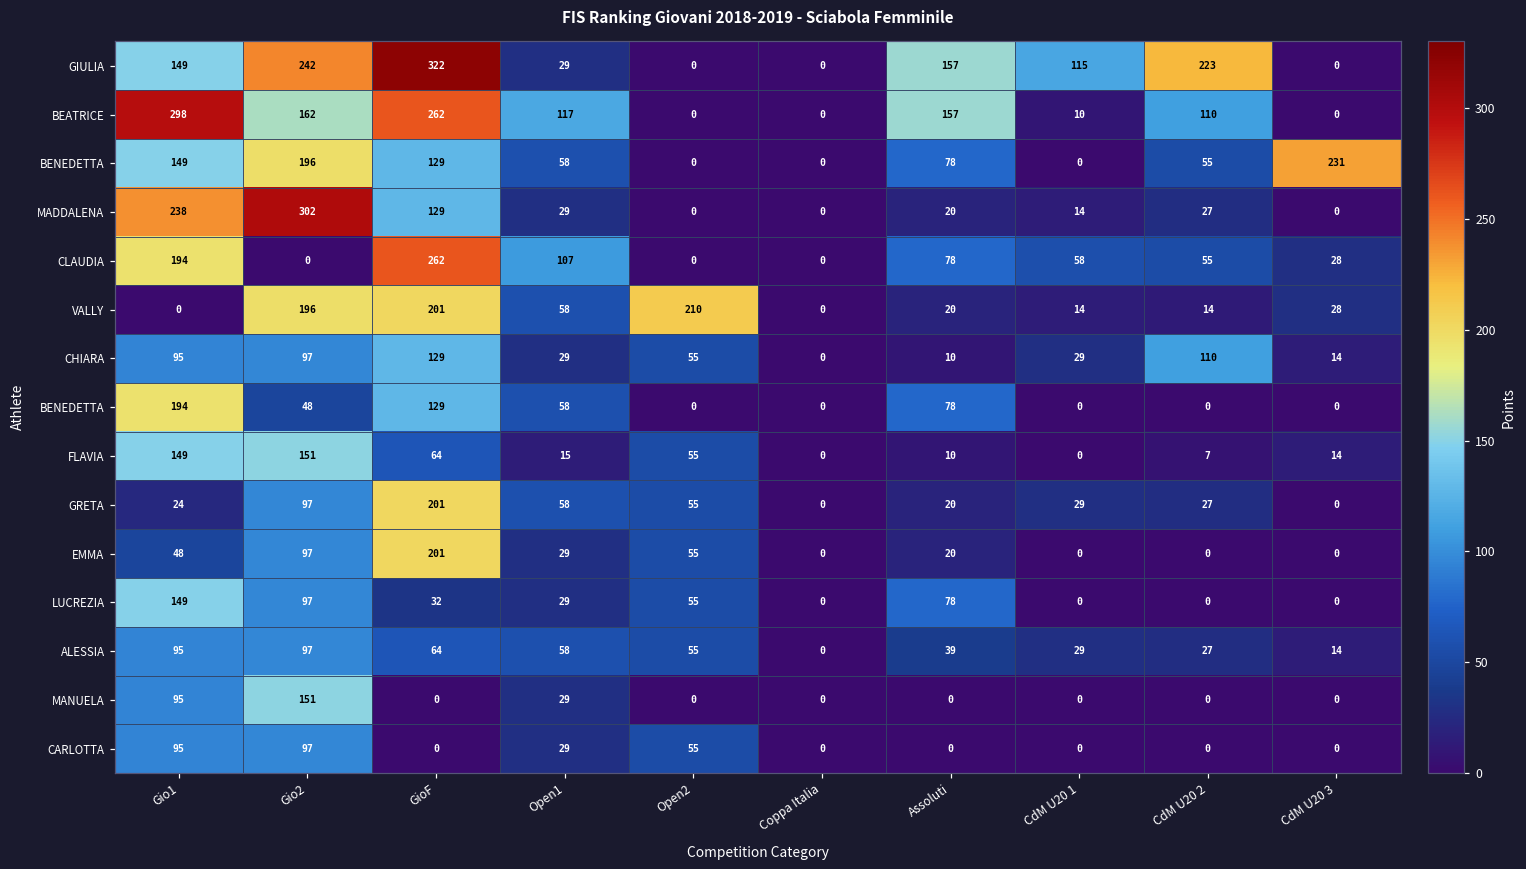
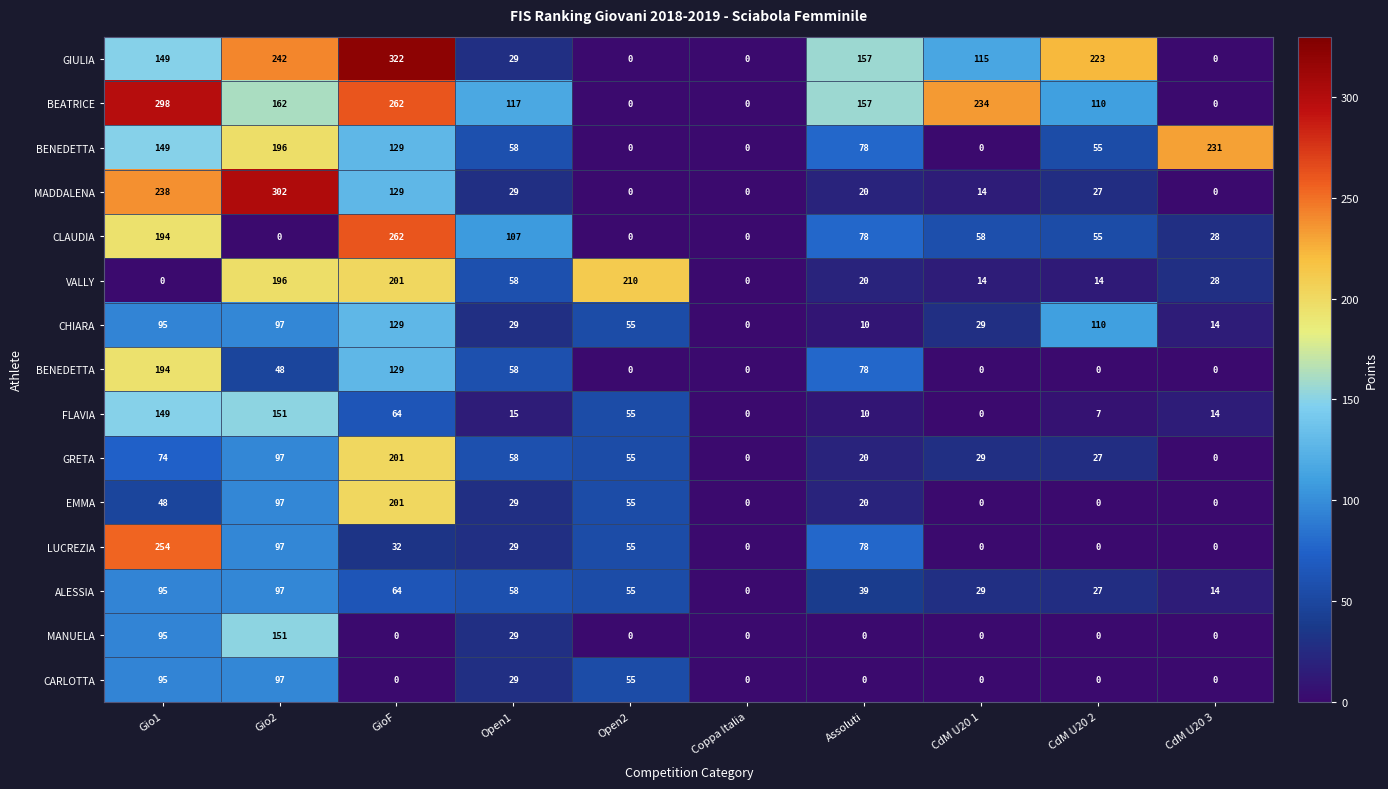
  {
    "GIULIA": {
      "Gio1": 149,
      "Gio2": 242,
      "GioF": 322,
      "Open1": 29,
      "Open2": 0,
      "Coppa Italia": 0,
      "Assoluti": 157,
      "CdM U20 1": 115,
      "CdM U20 2": 223,
      "CdM U20 3": 0
    },
    "BEATRICE": {
      "Gio1": 298,
      "Gio2": 162,
      "GioF": 262,
      "Open1": 117,
      "Open2": 0,
      "Coppa Italia": 0,
      "Assoluti": 157,
-     "CdM U20 1": 10,
+     "CdM U20 1": 234,
      "CdM U20 2": 110,
      "CdM U20 3": 0
    },
    "MADDALENA": {
      "Gio1": 238,
      "Gio2": 302,
      "GioF": 129,
      "Open1": 29,
      "Open2": 0,
      "Coppa Italia": 0,
      "Assoluti": 20,
      "CdM U20 1": 14,
      "CdM U20 2": 27,
      "CdM U20 3": 0
    },
    "CLAUDIA": {
      "Gio1": 194,
      "Gio2": 0,
      "GioF": 262,
      "Open1": 107,
      "Open2": 0,
      "Coppa Italia": 0,
      "Assoluti": 78,
      "CdM U20 1": 58,
      "CdM U20 2": 55,
      "CdM U20 3": 28
    },
    "VALLY": {
      "Gio1": 0,
      "Gio2": 196,
      "GioF": 201,
      "Open1": 58,
      "Open2": 210,
      "Coppa Italia": 0,
      "Assoluti": 20,
      "CdM U20 1": 14,
      "CdM U20 2": 14,
      "CdM U20 3": 28
    },
    "CHIARA": {
      "Gio1": 95,
      "Gio2": 97,
      "GioF": 129,
      "Open1": 29,
      "Open2": 55,
      "Coppa Italia": 0,
      "Assoluti": 10,
      "CdM U20 1": 29,
      "CdM U20 2": 110,
      "CdM U20 3": 14
    },
    "FLAVIA": {
      "Gio1": 149,
      "Gio2": 151,
      "GioF": 64,
      "Open1": 15,
      "Open2": 55,
      "Coppa Italia": 0,
      "Assoluti": 10,
      "CdM U20 1": 0,
      "CdM U20 2": 7,
      "CdM U20 3": 14
    },
    "GRETA": {
-     "Gio1": 24,
+     "Gio1": 74,
      "Gio2": 97,
      "GioF": 201,
      "Open1": 58,
      "Open2": 55,
      "Coppa Italia": 0,
      "Assoluti": 20,
      "CdM U20 1": 29,
      "CdM U20 2": 27,
      "CdM U20 3": 0
    },
    "EMMA": {
      "Gio1": 48,
      "Gio2": 97,
      "GioF": 201,
      "Open1": 29,
      "Open2": 55,
      "Coppa Italia": 0,
      "Assoluti": 20,
      "CdM U20 1": 0,
      "CdM U20 2": 0,
      "CdM U20 3": 0
    },
    "LUCREZIA": {
-     "Gio1": 149,
+     "Gio1": 254,
      "Gio2": 97,
      "GioF": 32,
      "Open1": 29,
      "Open2": 55,
      "Coppa Italia": 0,
      "Assoluti": 78,
      "CdM U20 1": 0,
      "CdM U20 2": 0,
      "CdM U20 3": 0
    },
    "ALESSIA": {
      "Gio1": 95,
      "Gio2": 97,
      "GioF": 64,
      "Open1": 58,
      "Open2": 55,
      "Coppa Italia": 0,
      "Assoluti": 39,
      "CdM U20 1": 29,
      "CdM U20 2": 27,
      "CdM U20 3": 14
    },
    "MANUELA": {
      "Gio1": 95,
      "Gio2": 151,
      "GioF": 0,
      "Open1": 29,
      "Open2": 0,
      "Coppa Italia": 0,
      "Assoluti": 0,
      "CdM U20 1": 0,
      "CdM U20 2": 0,
      "CdM U20 3": 0
    },
    "CARLOTTA": {
      "Gio1": 95,
      "Gio2": 97,
      "GioF": 0,
      "Open1": 29,
      "Open2": 55,
      "Coppa Italia": 0,
      "Assoluti": 0,
      "CdM U20 1": 0,
      "CdM U20 2": 0,
      "CdM U20 3": 0
    }
  }
